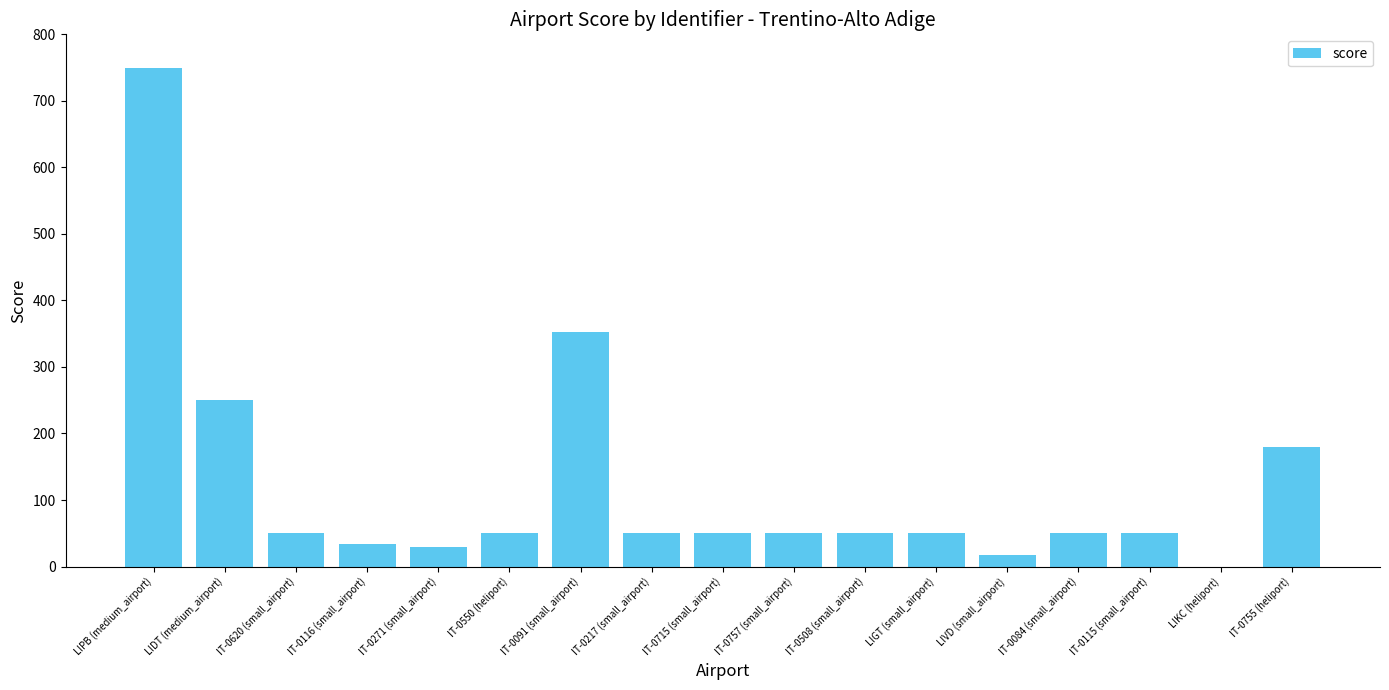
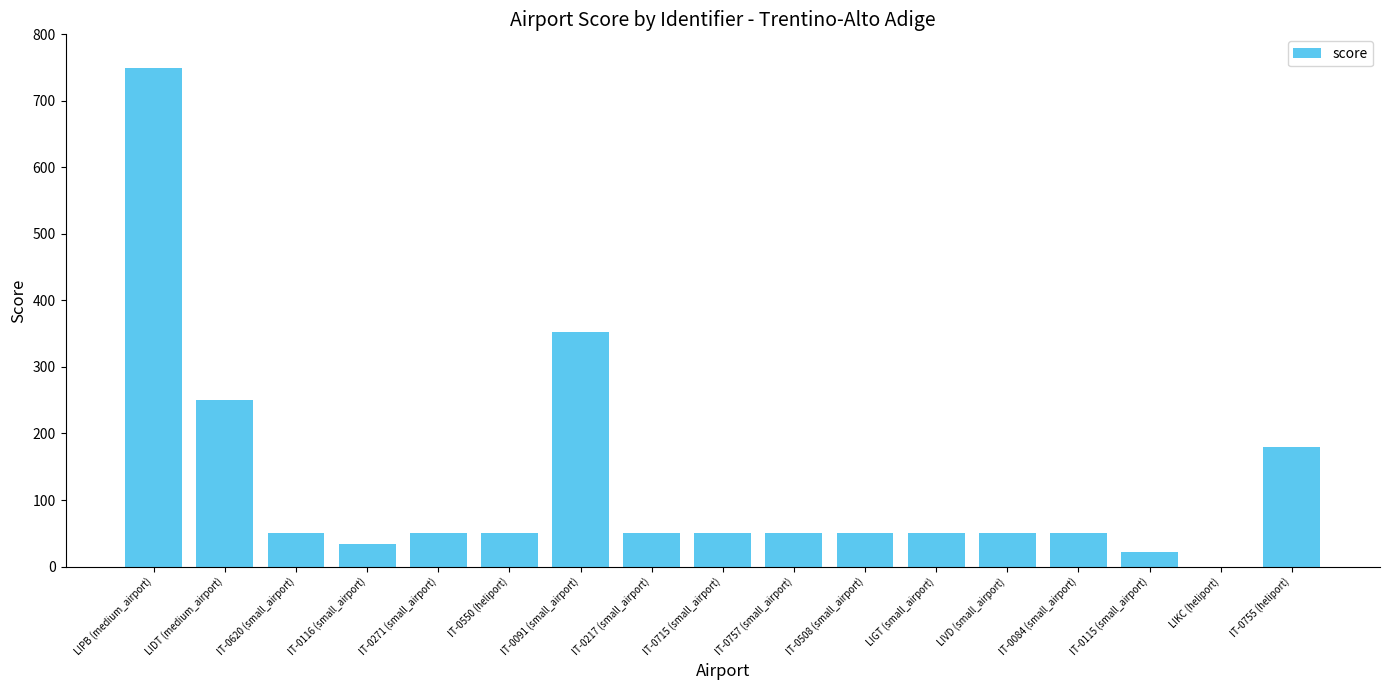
  {
    "LIPB (medium_airport)": 750,
    "LIDT (medium_airport)": 250,
    "IT-0620 (small_airport)": 50,
    "IT-0116 (small_airport)": 30,
-   "IT-0271 (small_airport)": 30,
+   "IT-0271 (small_airport)": 50,
    "IT-0550 (heliport)": 50,
    "IT-0091 (small_airport)": 350,
    "IT-0217 (small_airport)": 50,
    "IT-0715 (small_airport)": 50,
    "IT-0757 (small_airport)": 50,
    "IT-0508 (small_airport)": 50,
    "LIGT (small_airport)": 50,
-   "LIVD (small_airport)": 20,
+   "LIVD (small_airport)": 50,
    "IT-0084 (small_airport)": 50,
-   "IT-0115 (small_airport)": 50,
+   "IT-0115 (small_airport)": 20,
    "LIKC (heliport)": 0,
    "IT-0755 (heliport)": 180
  }
